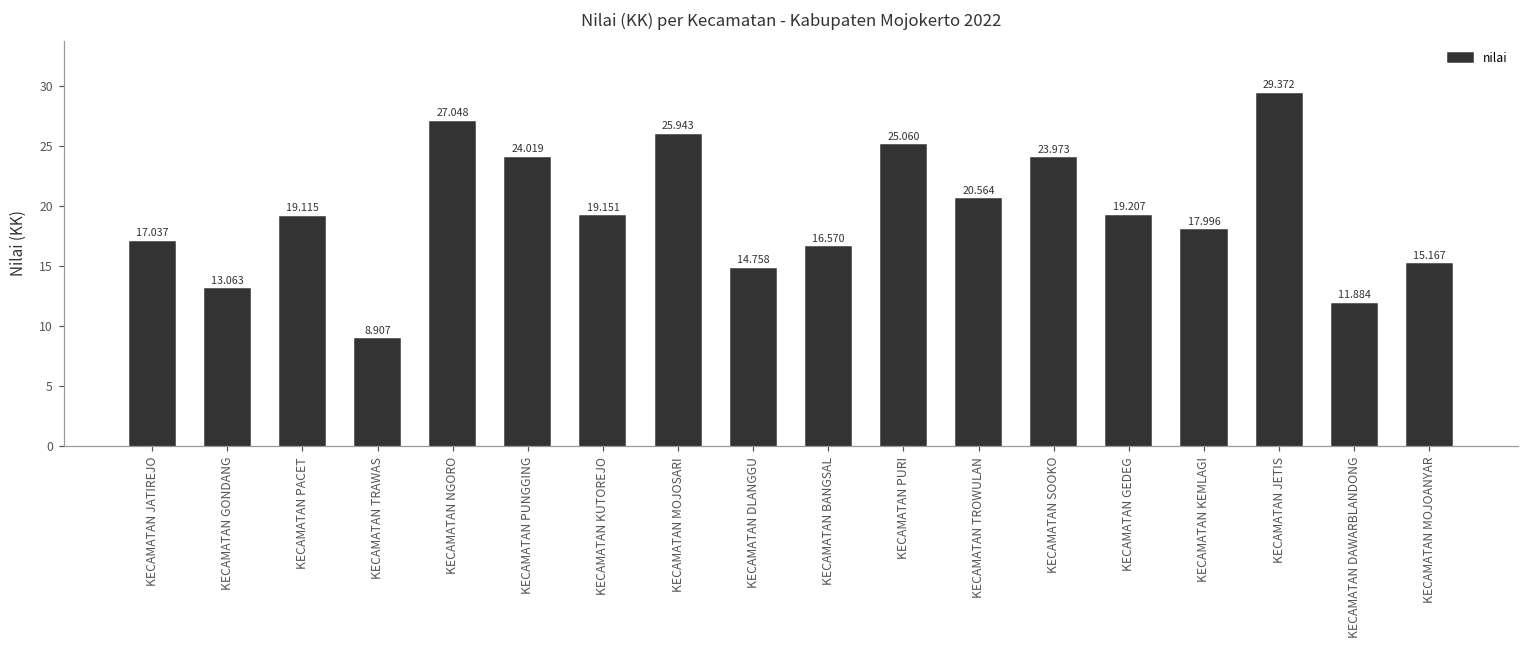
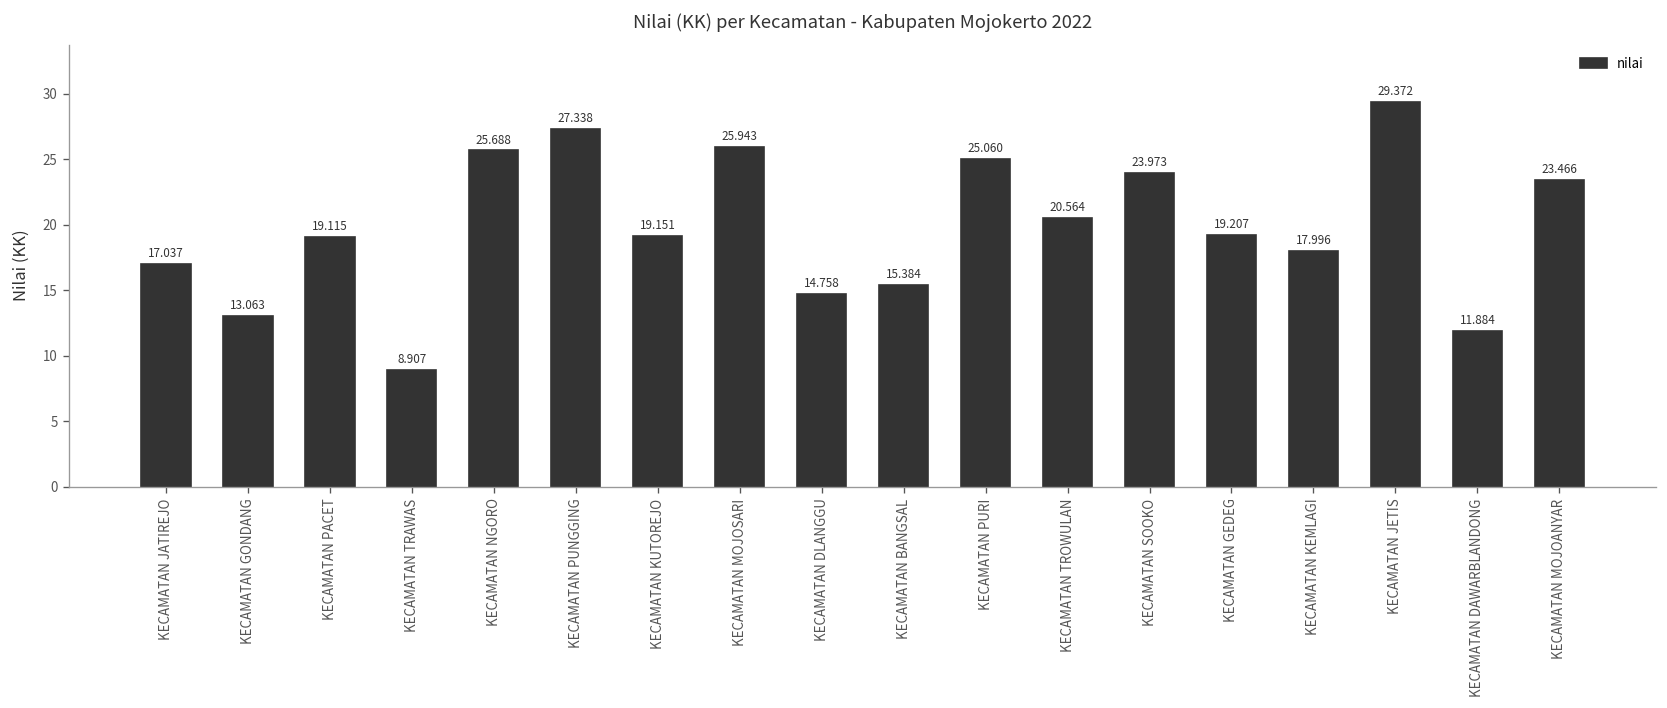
  {
    "KECAMATAN JATIREJO": 17.037,
    "KECAMATAN GONDANG": 13.063,
    "KECAMATAN PACET": 19.115,
    "KECAMATAN TRAWAS": 8.907,
-   "KECAMATAN NGORO": 27.048,
-   "KECAMATAN PUNGGING": 24.019,
+   "KECAMATAN NGORO": 25.688,
+   "KECAMATAN PUNGGING": 27.338,
    "KECAMATAN KUTOREJO": 19.151,
    "KECAMATAN MOJOSARI": 25.943,
    "KECAMATAN DLANGGU": 14.758,
-   "KECAMATAN BANGSAL": 16.570,
+   "KECAMATAN BANGSAL": 15.384,
    "KECAMATAN PURI": 25.060,
    "KECAMATAN TROWULAN": 20.564,
    "KECAMATAN SOOKO": 23.973,
    "KECAMATAN GEDEG": 19.207,
    "KECAMATAN KEMLAGI": 17.996,
    "KECAMATAN JETIS": 29.372,
    "KECAMATAN DAWARBLANDONG": 11.884,
-   "KECAMATAN MOJOANYAR": 15.167
+   "KECAMATAN MOJOANYAR": 23.466
  }
